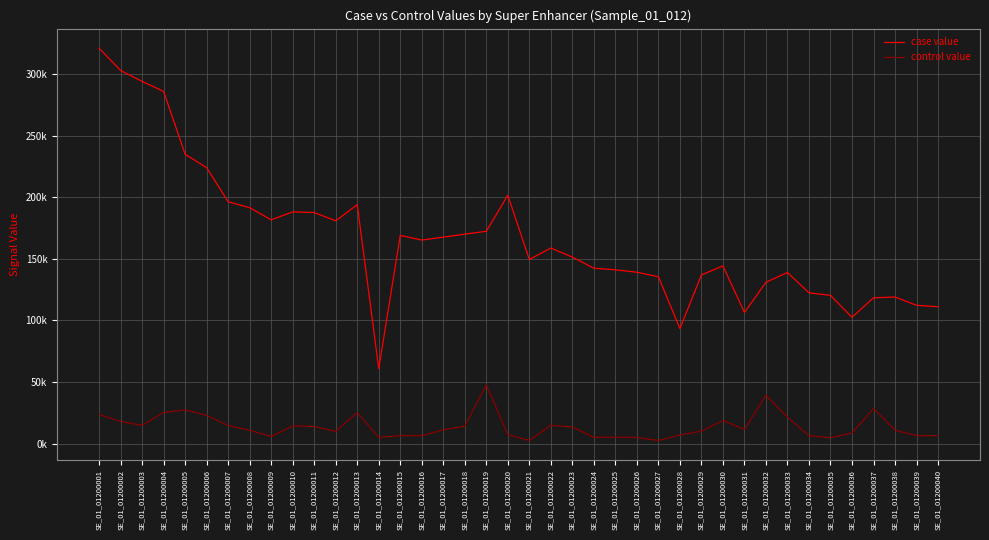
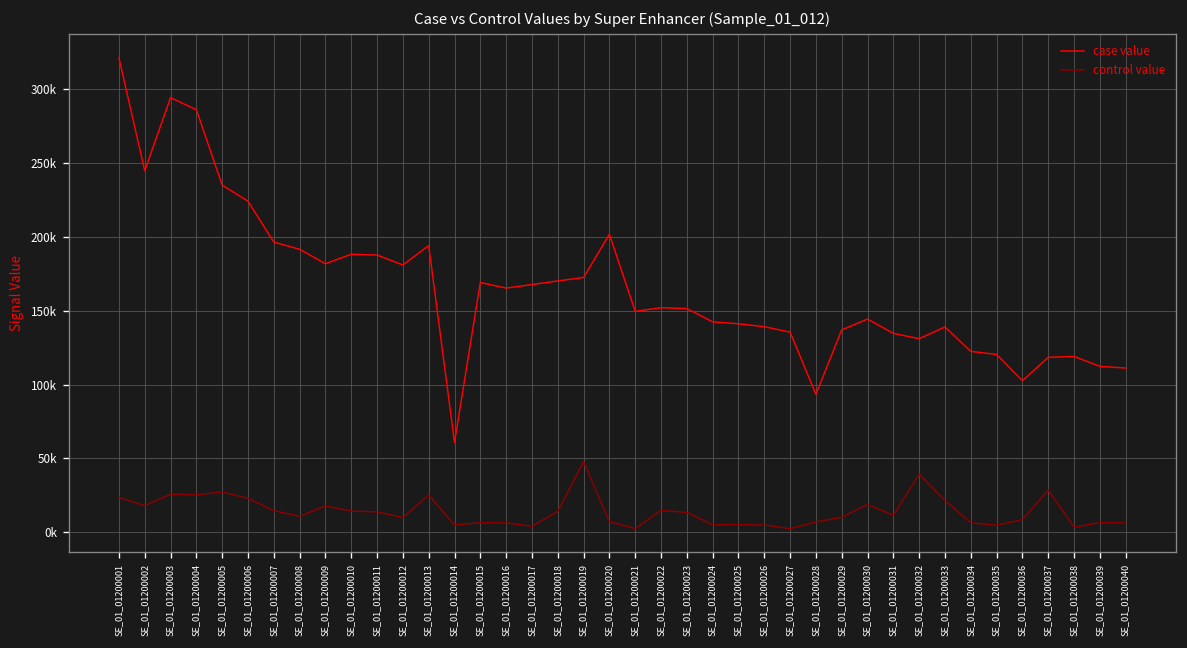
  {
    "case value": {
      "SE_01_01200001": 321000,
-     "SE_01_01200002": 303000,
+     "SE_01_01200002": 245000,
      "SE_01_01200003": 294000,
      "SE_01_01200004": 286000,
      "SE_01_01200005": 235000,
      "SE_01_01200006": 224000,
      "SE_01_01200007": 196000,
      "SE_01_01200008": 192000,
      "SE_01_01200009": 182000,
      "SE_01_01200010": 188000,
      "SE_01_01200011": 188000,
      "SE_01_01200012": 181000,
      "SE_01_01200013": 194000,
      "SE_01_01200014": 61000,
      "SE_01_01200015": 169000,
      "SE_01_01200016": 165000,
      "SE_01_01200017": 168000,
      "SE_01_01200018": 170000,
      "SE_01_01200019": 172000,
      "SE_01_01200020": 202000,
      "SE_01_01200021": 150000,
-     "SE_01_01200022": 159000,
+     "SE_01_01200022": 152000,
      "SE_01_01200023": 151000,
      "SE_01_01200024": 142000,
      "SE_01_01200025": 141000,
      "SE_01_01200026": 139000,
      "SE_01_01200027": 136000,
      "SE_01_01200028": 93000,
      "SE_01_01200029": 137000,
      "SE_01_01200030": 144000,
-     "SE_01_01200031": 106000,
+     "SE_01_01200031": 135000,
      "SE_01_01200032": 131000,
      "SE_01_01200033": 139000,
      "SE_01_01200034": 122000,
      "SE_01_01200035": 120000,
      "SE_01_01200036": 103000,
      "SE_01_01200037": 118000,
      "SE_01_01200038": 119000,
      "SE_01_01200039": 112000,
      "SE_01_01200040": 111000
    },
    "control value": {
      "SE_01_01200001": 24000,
      "SE_01_01200002": 18000,
-     "SE_01_01200003": 15000,
+     "SE_01_01200003": 26000,
      "SE_01_01200004": 25000,
      "SE_01_01200005": 27000,
      "SE_01_01200006": 23000,
      "SE_01_01200007": 15000,
      "SE_01_01200008": 11000,
-     "SE_01_01200009": 6000,
+     "SE_01_01200009": 18000,
      "SE_01_01200010": 14000,
      "SE_01_01200011": 14000,
      "SE_01_01200012": 10000,
      "SE_01_01200013": 25000,
      "SE_01_01200014": 5000,
      "SE_01_01200015": 6000,
      "SE_01_01200016": 6000,
-     "SE_01_01200017": 11000,
+     "SE_01_01200017": 4000,
      "SE_01_01200018": 14000,
      "SE_01_01200019": 48000,
      "SE_01_01200020": 7000,
      "SE_01_01200021": 2000,
      "SE_01_01200022": 15000,
      "SE_01_01200023": 13000,
      "SE_01_01200024": 5000,
      "SE_01_01200025": 5000,
      "SE_01_01200026": 5000,
      "SE_01_01200027": 2000,
      "SE_01_01200028": 7000,
      "SE_01_01200029": 10000,
      "SE_01_01200030": 19000,
      "SE_01_01200031": 11000,
      "SE_01_01200032": 39000,
      "SE_01_01200033": 21000,
      "SE_01_01200034": 6000,
      "SE_01_01200035": 5000,
      "SE_01_01200036": 9000,
      "SE_01_01200037": 28000,
-     "SE_01_01200038": 11000,
+     "SE_01_01200038": 3000,
      "SE_01_01200039": 6000,
      "SE_01_01200040": 6000
    }
  }
